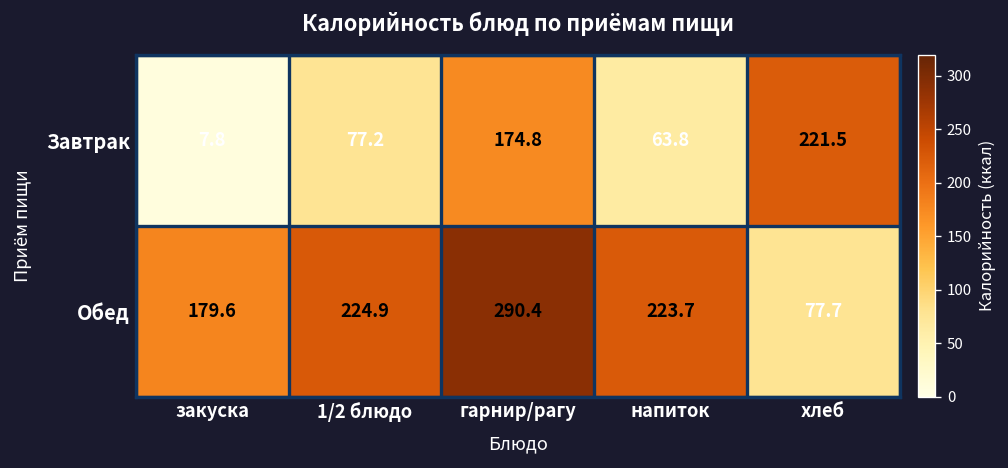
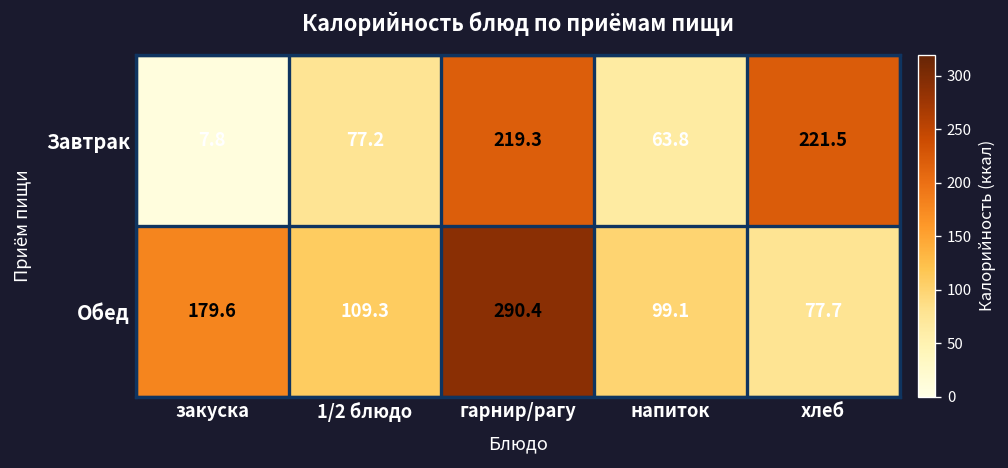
  {
    "Завтрак": {
      "1/2 блюдо": 77.2,
-     "гарнир/рагу": 174.8,
+     "гарнир/рагу": 219.3,
      "напиток": 63.8,
      "хлеб": 221.5
    },
    "Обед": {
      "закуска": 179.6,
-     "1/2 блюдо": 224.9,
+     "1/2 блюдо": 109.3,
      "гарнир/рагу": 290.4,
-     "напиток": 223.7,
+     "напиток": 99.1,
      "хлеб": 77.7
    }
  }
